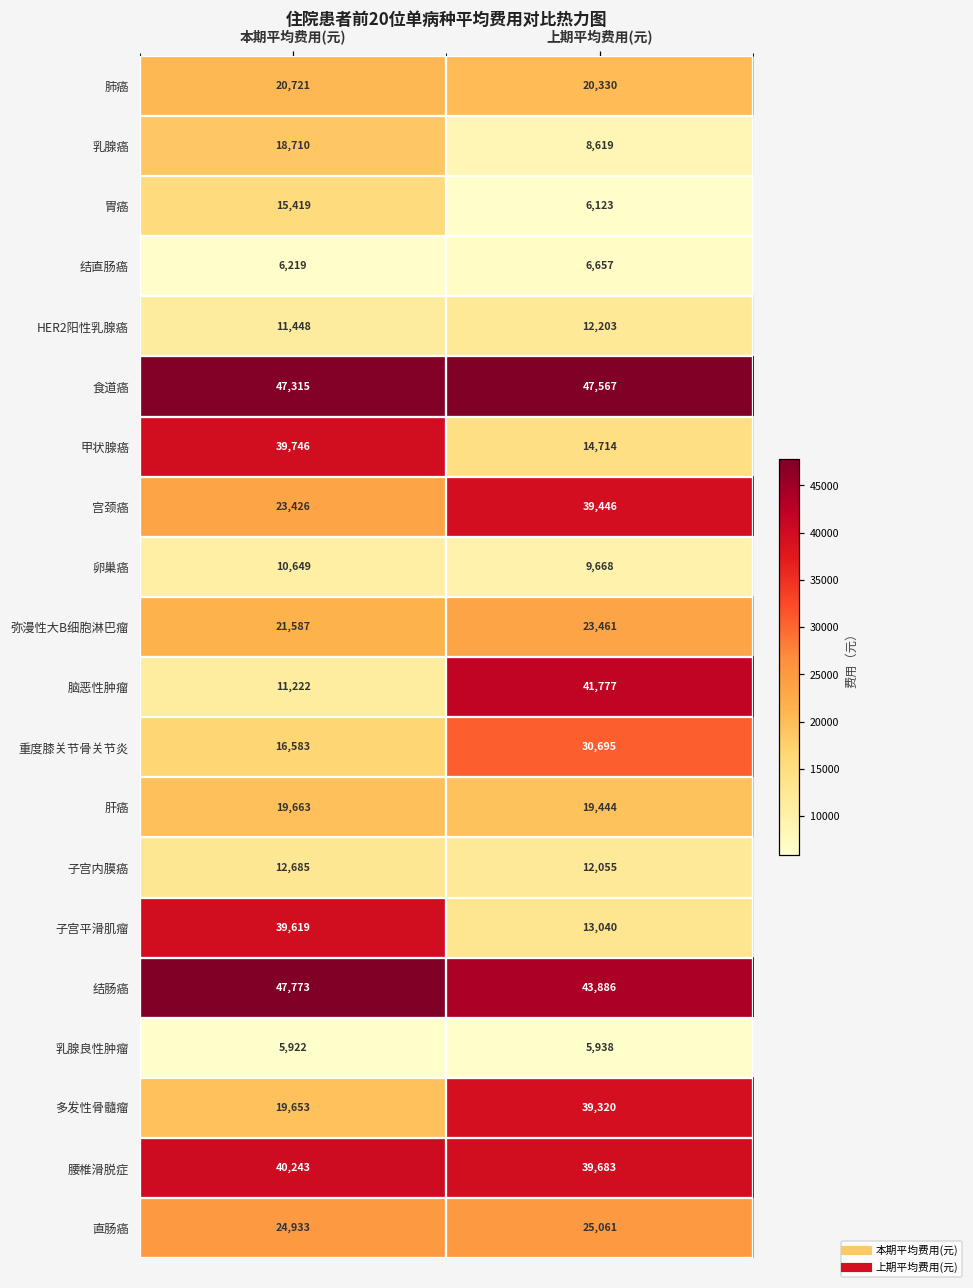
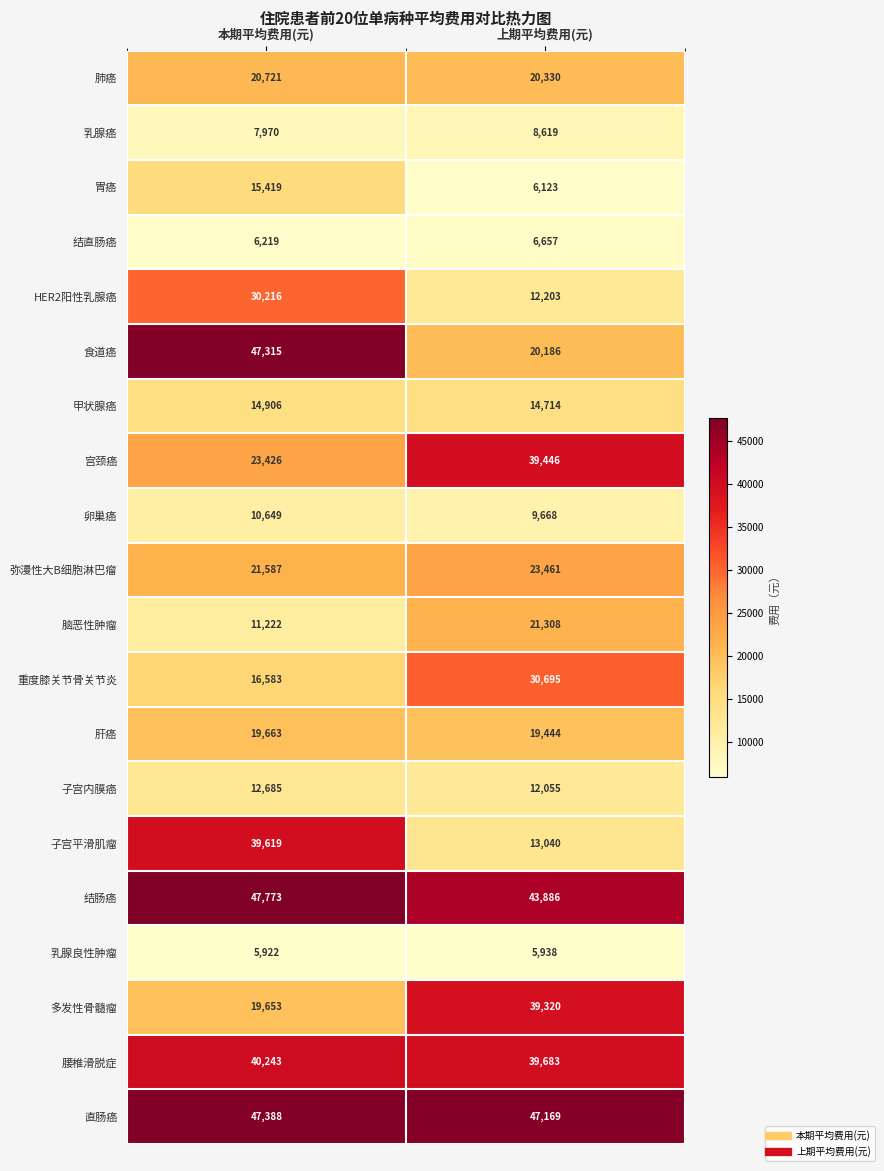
  {
    "肺癌": {
      "本期平均费用(元)": "20,721",
      "上期平均费用(元)": "20,330"
    },
    "乳腺癌": {
-     "本期平均费用(元)": "18,710",
+     "本期平均费用(元)": "7,970",
      "上期平均费用(元)": "8,619"
    },
    "胃癌": {
      "本期平均费用(元)": "15,419",
      "上期平均费用(元)": "6,123"
    },
    "结直肠癌": {
      "本期平均费用(元)": "6,219",
      "上期平均费用(元)": "6,657"
    },
    "HER2阳性乳腺癌": {
-     "本期平均费用(元)": "11,448",
+     "本期平均费用(元)": "30,216",
      "上期平均费用(元)": "12,203"
    },
    "食道癌": {
      "本期平均费用(元)": "47,315",
-     "上期平均费用(元)": "47,567"
+     "上期平均费用(元)": "20,186"
    },
    "甲状腺癌": {
-     "本期平均费用(元)": "39,746",
+     "本期平均费用(元)": "14,906",
      "上期平均费用(元)": "14,714"
    },
    "宫颈癌": {
      "本期平均费用(元)": "23,426",
      "上期平均费用(元)": "39,446"
    },
    "卵巢癌": {
      "本期平均费用(元)": "10,649",
      "上期平均费用(元)": "9,668"
    },
    "弥漫性大B细胞淋巴瘤": {
      "本期平均费用(元)": "21,587",
      "上期平均费用(元)": "23,461"
    },
    "脑恶性肿瘤": {
      "本期平均费用(元)": "11,222",
-     "上期平均费用(元)": "41,777"
+     "上期平均费用(元)": "21,308"
    },
    "重度膝关节骨关节炎": {
      "本期平均费用(元)": "16,583",
      "上期平均费用(元)": "30,695"
    },
    "肝癌": {
      "本期平均费用(元)": "19,663",
      "上期平均费用(元)": "19,444"
    },
    "子宫内膜癌": {
      "本期平均费用(元)": "12,685",
      "上期平均费用(元)": "12,055"
    },
    "子宫平滑肌瘤": {
      "本期平均费用(元)": "39,619",
      "上期平均费用(元)": "13,040"
    },
    "结肠癌": {
      "本期平均费用(元)": "47,773",
      "上期平均费用(元)": "43,886"
    },
    "乳腺良性肿瘤": {
      "本期平均费用(元)": "5,922",
      "上期平均费用(元)": "5,938"
    },
    "多发性骨髓瘤": {
      "本期平均费用(元)": "19,653",
      "上期平均费用(元)": "39,320"
    },
    "腰椎滑脱症": {
      "本期平均费用(元)": "40,243",
      "上期平均费用(元)": "39,683"
    },
    "直肠癌": {
-     "本期平均费用(元)": "24,933",
-     "上期平均费用(元)": "25,061"
+     "本期平均费用(元)": "47,388",
+     "上期平均费用(元)": "47,169"
    }
  }
